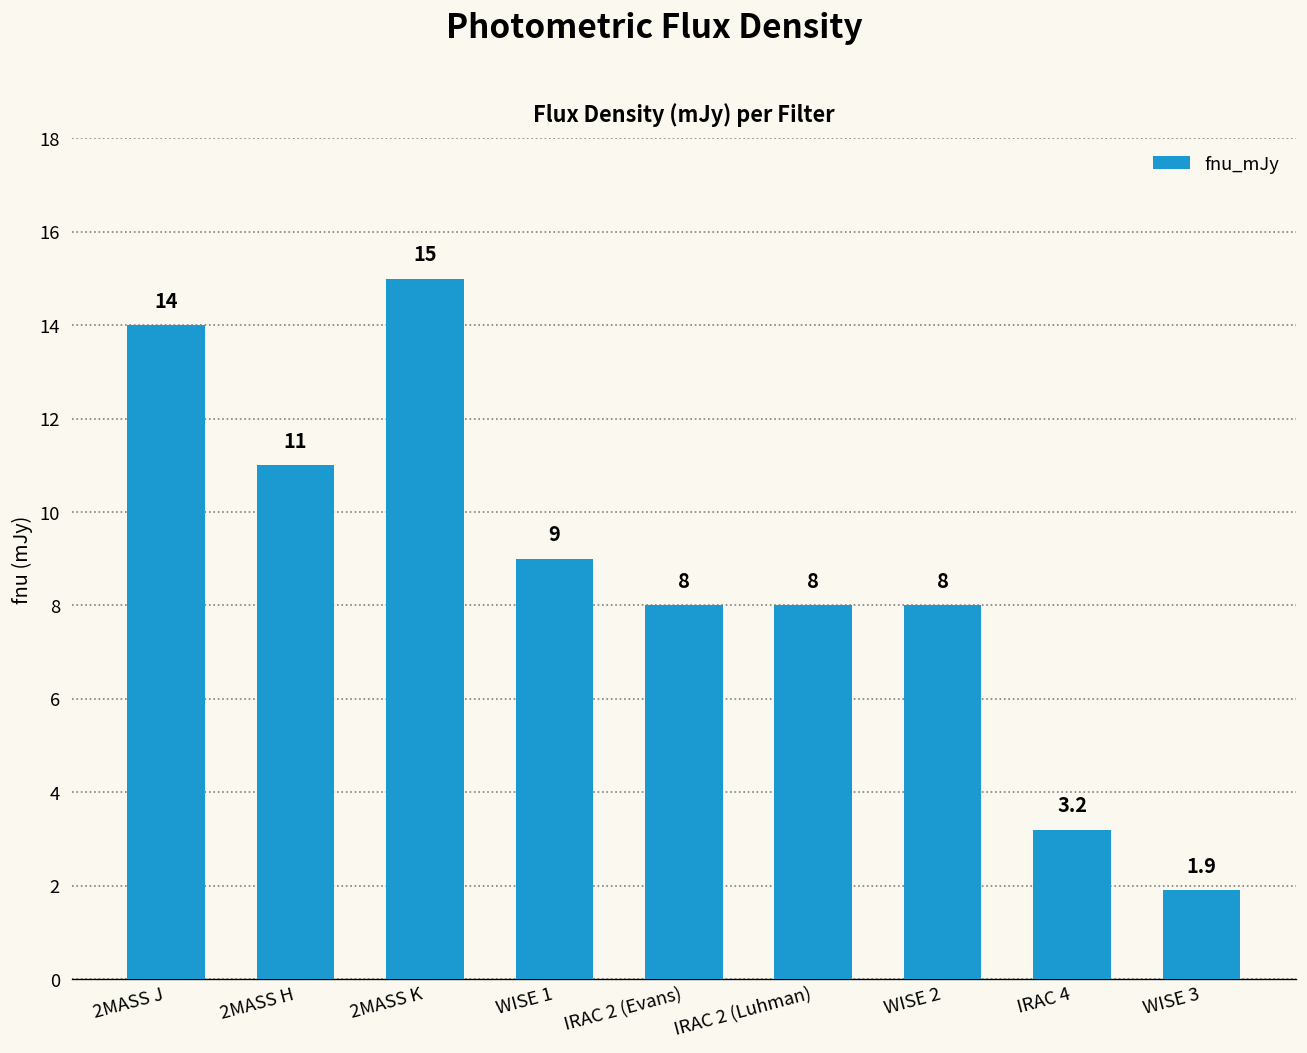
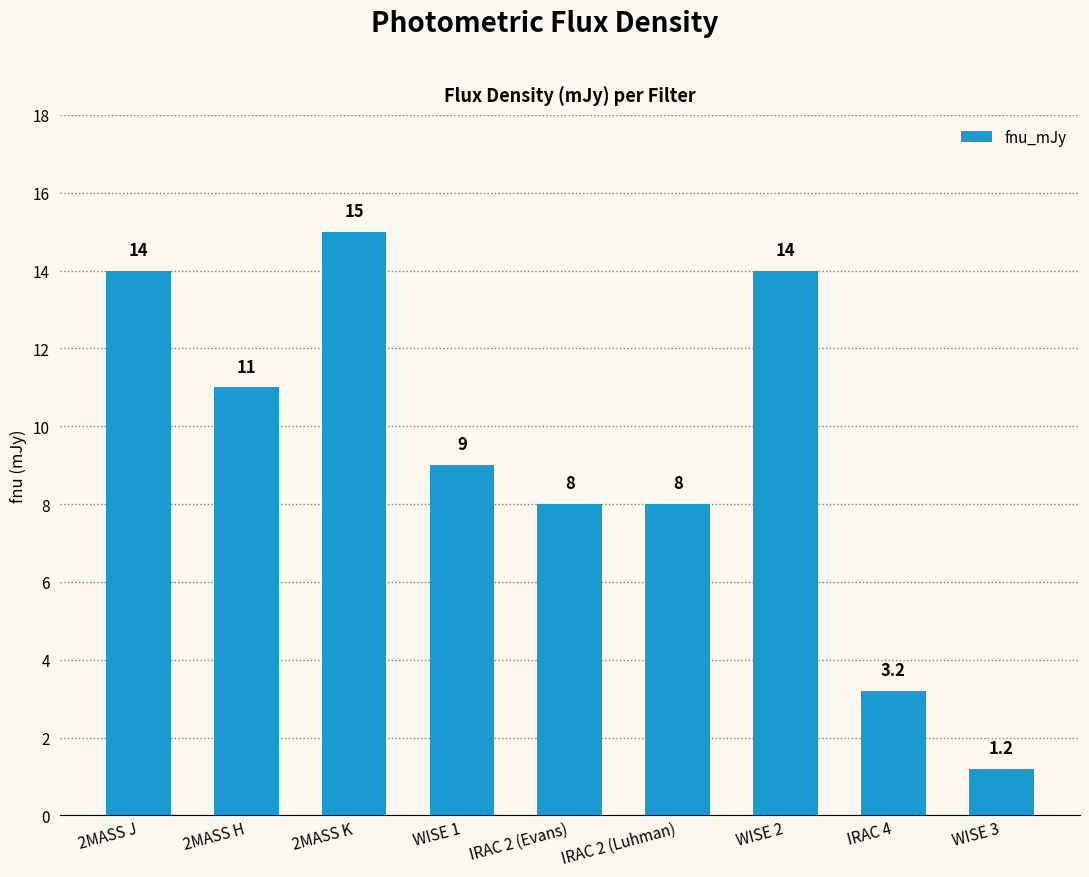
  {
    "2MASS J": 14,
    "2MASS H": 11,
    "2MASS K": 15,
    "WISE 1": 9,
    "IRAC 2 (Evans)": 8,
    "IRAC 2 (Luhman)": 8,
-   "WISE 2": 8,
+   "WISE 2": 14,
    "IRAC 4": 3.2,
-   "WISE 3": 1.9
+   "WISE 3": 1.2
  }
